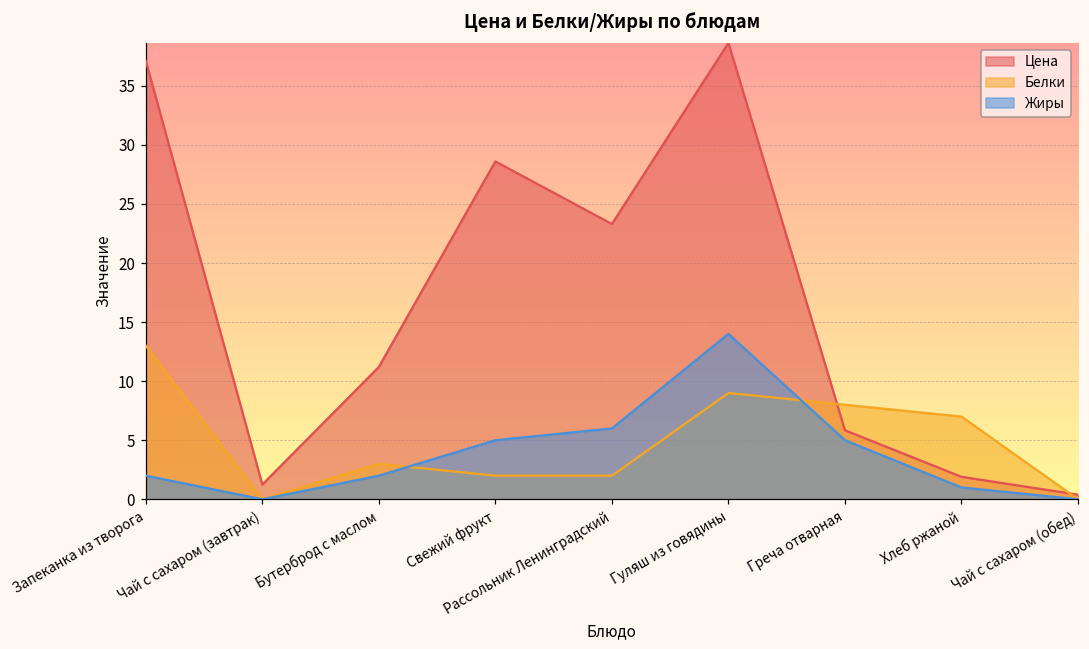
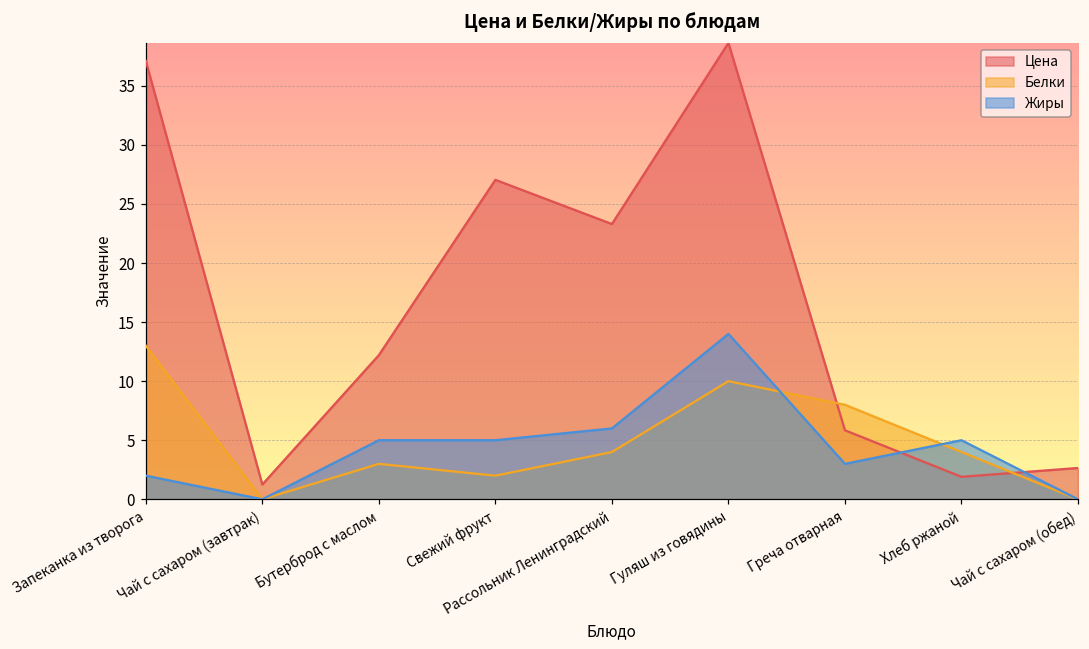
  {
    "Цена": {
      "Запеканка из творога": 37.1,
      "Чай с сахаром (завтрак)": 1.3,
-     "Бутерброд с маслом": 11.2,
-     "Свежий фрукт": 28.6,
+     "Бутерброд с маслом": 12.2,
+     "Свежий фрукт": 27.0,
      "Рассольник Ленинградский": 23.3,
      "Гуляш из говядины": 38.6,
      "Греча отварная": 5.8,
      "Хлеб ржаной": 1.9,
-     "Чай с сахаром (обед)": 0.4
+     "Чай с сахаром (обед)": 2.7
    },
    "Белки": {
      "Запеканка из творога": 13,
      "Бутерброд с маслом": 3,
      "Свежий фрукт": 2,
-     "Рассольник Ленинградский": 2,
-     "Гуляш из говядины": 9,
+     "Рассольник Ленинградский": 4,
+     "Гуляш из говядины": 10,
      "Греча отварная": 8,
-     "Хлеб ржаной": 7
+     "Хлеб ржаной": 4
    },
    "Жиры": {
      "Запеканка из творога": 2,
-     "Бутерброд с маслом": 2,
+     "Бутерброд с маслом": 5,
      "Свежий фрукт": 5,
      "Рассольник Ленинградский": 6,
      "Гуляш из говядины": 14,
-     "Греча отварная": 5,
-     "Хлеб ржаной": 1
+     "Греча отварная": 3,
+     "Хлеб ржаной": 5
    }
  }
